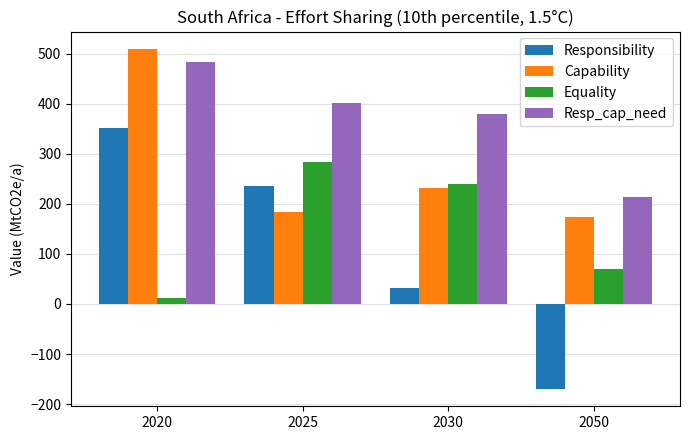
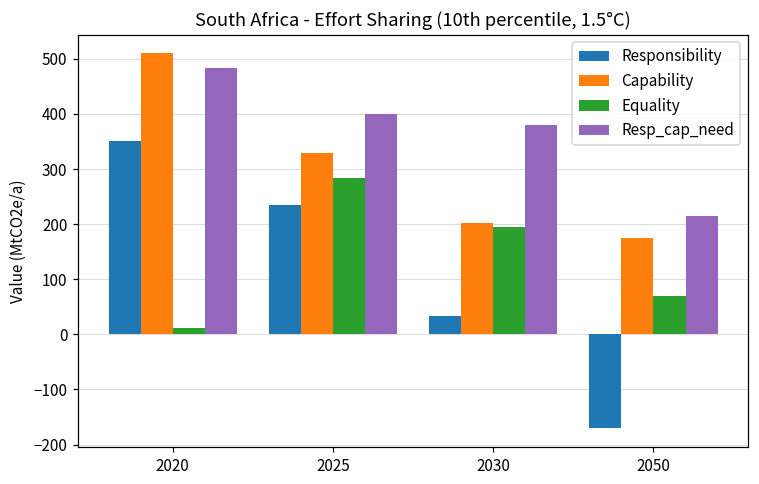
  {
    "Responsibility": {
      "2020": 350,
      "2025": 240,
      "2030": 30,
      "2050": -170
    },
    "Capability": {
      "2020": 510,
-     "2025": 180,
-     "2030": 230,
+     "2025": 330,
+     "2030": 200,
      "2050": 170
    },
    "Equality": {
      "2020": 10,
      "2025": 280,
-     "2030": 240,
+     "2030": 190,
      "2050": 70
    },
    "Resp_cap_need": {
      "2020": 480,
      "2025": 400,
      "2030": 380,
      "2050": 210
    }
  }
